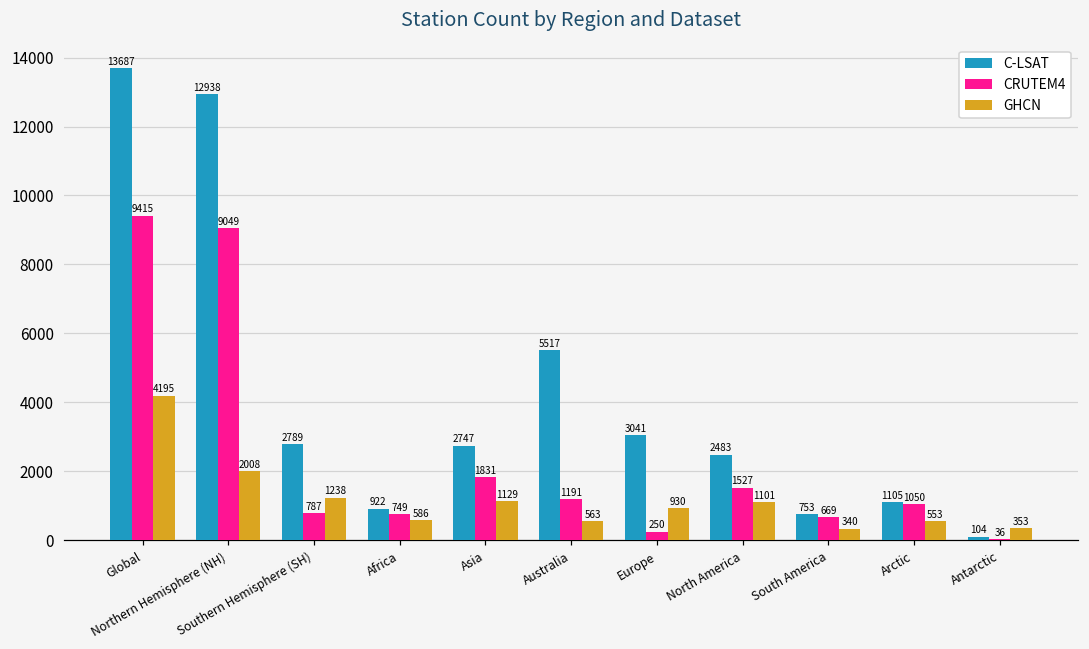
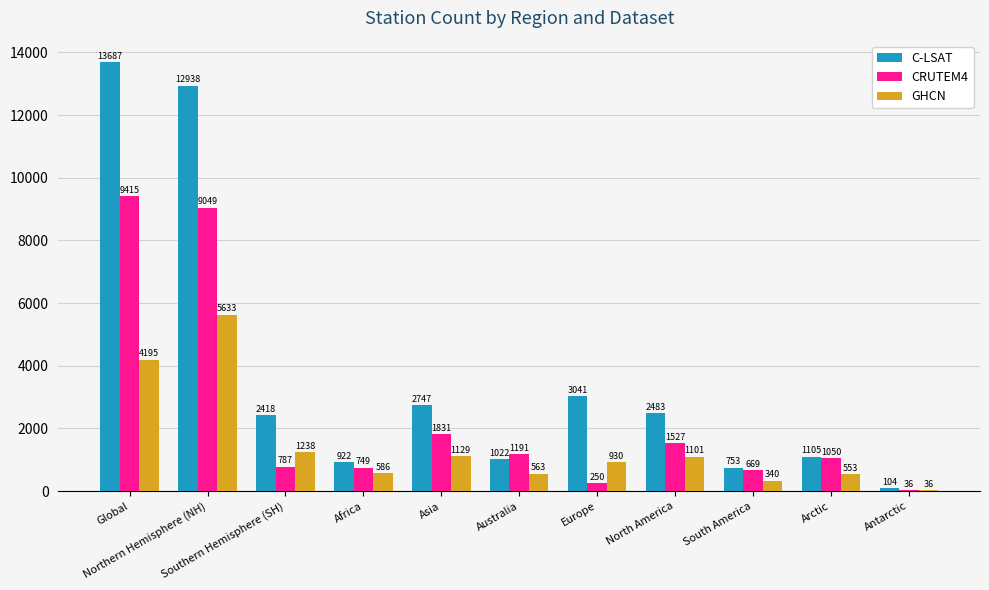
  {
    "C-LSAT": {
      "Global": 13687,
      "Northern Hemisphere (NH)": 12938,
-     "Southern Hemisphere (SH)": 2789,
+     "Southern Hemisphere (SH)": 2418,
      "Africa": 922,
      "Asia": 2747,
-     "Australia": 5517,
+     "Australia": 1022,
      "Europe": 3041,
      "North America": 2483,
      "South America": 753,
      "Arctic": 1105,
      "Antarctic": 104
    },
    "CRUTEM4": {
      "Global": 9415,
      "Northern Hemisphere (NH)": 9049,
      "Southern Hemisphere (SH)": 787,
      "Africa": 749,
      "Asia": 1831,
      "Australia": 1191,
      "Europe": 250,
      "North America": 1527,
      "South America": 669,
      "Arctic": 1050,
      "Antarctic": 36
    },
    "GHCN": {
      "Global": 4195,
-     "Northern Hemisphere (NH)": 2008,
+     "Northern Hemisphere (NH)": 5633,
      "Southern Hemisphere (SH)": 1238,
      "Africa": 586,
      "Asia": 1129,
      "Australia": 563,
      "Europe": 930,
      "North America": 1101,
      "South America": 340,
      "Arctic": 553,
-     "Antarctic": 353
+     "Antarctic": 36
    }
  }
